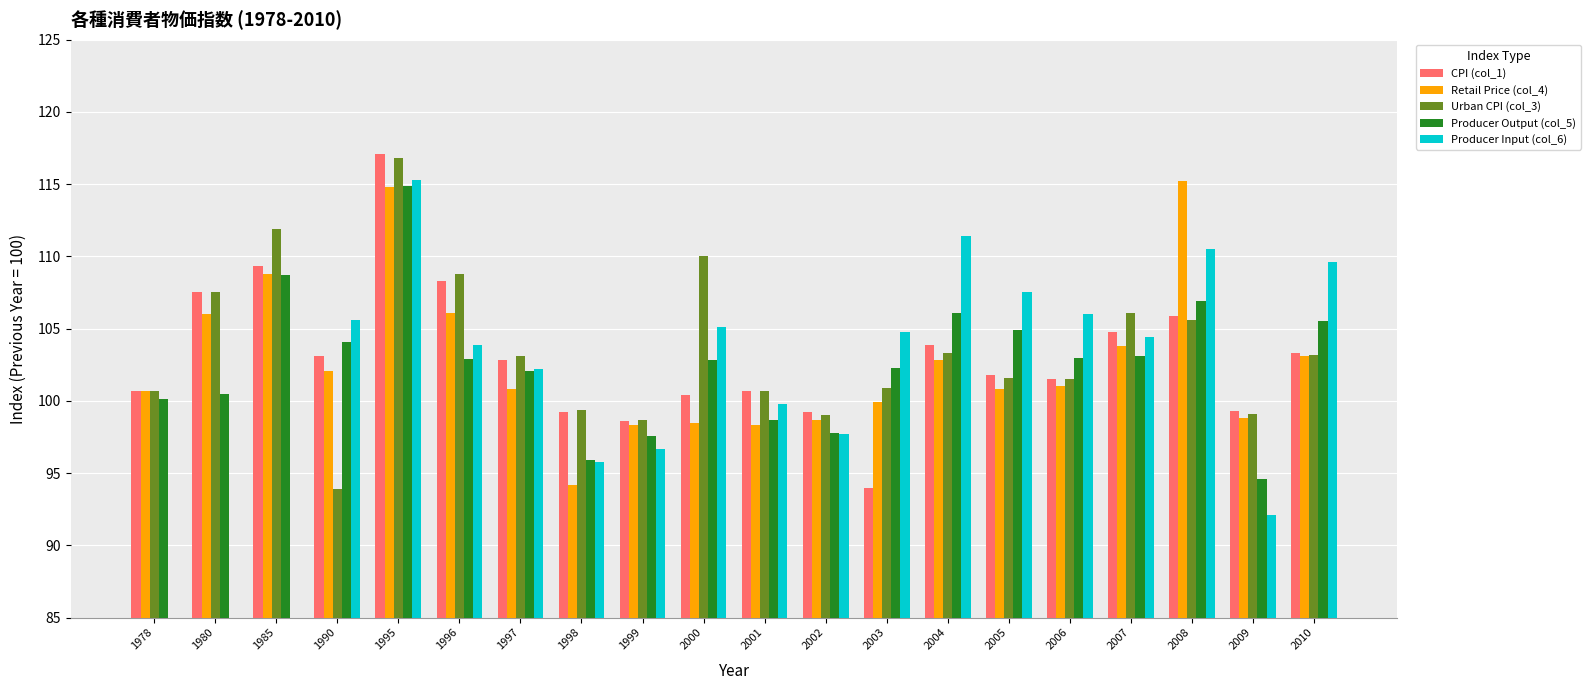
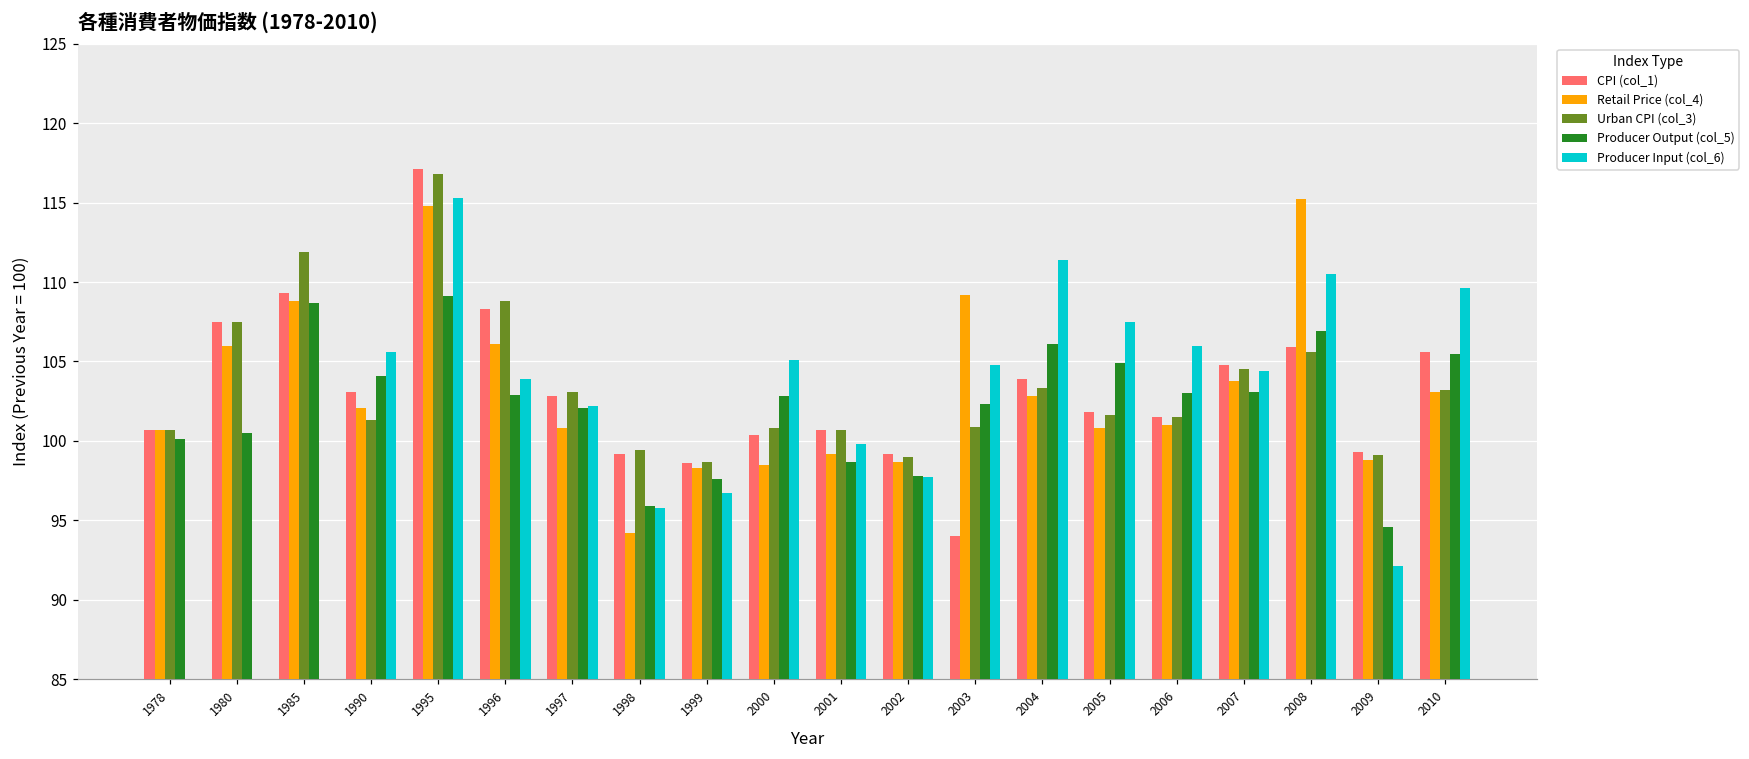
  {
    "CPI (col_1)": {
      "1978": 100.7,
      "1980": 107.5,
      "1985": 109.3,
      "1990": 103.1,
      "1995": 117.1,
      "1996": 108.3,
      "1997": 102.8,
      "1998": 99.2,
      "1999": 98.6,
      "2000": 100.4,
      "2001": 100.7,
      "2002": 99.2,
      "2003": 94.0,
      "2004": 103.9,
      "2005": 101.8,
      "2006": 101.5,
      "2007": 104.8,
      "2008": 105.9,
      "2009": 99.3,
-     "2010": 103.3
+     "2010": 105.6
    },
    "Retail Price (col_4)": {
      "1978": 100.7,
      "1980": 106.0,
      "1985": 108.8,
      "1990": 102.1,
      "1995": 114.8,
      "1996": 106.1,
      "1997": 100.8,
      "1998": 94.2,
      "1999": 98.3,
      "2000": 98.5,
-     "2001": 98.3,
+     "2001": 99.2,
      "2002": 98.7,
-     "2003": 99.9,
+     "2003": 109.2,
      "2004": 102.8,
      "2005": 100.8,
      "2006": 101.0,
      "2007": 103.8,
      "2008": 115.2,
      "2009": 98.8,
      "2010": 103.1
    },
    "Urban CPI (col_3)": {
      "1978": 100.7,
      "1980": 107.5,
      "1985": 111.9,
-     "1990": 93.9,
+     "1990": 101.3,
      "1995": 116.8,
      "1996": 108.8,
      "1997": 103.1,
      "1998": 99.4,
      "1999": 98.7,
-     "2000": 110.0,
+     "2000": 100.8,
      "2001": 100.7,
      "2002": 99.0,
      "2003": 100.9,
      "2004": 103.3,
      "2005": 101.6,
      "2006": 101.5,
-     "2007": 106.1,
+     "2007": 104.5,
      "2008": 105.6,
      "2009": 99.1,
      "2010": 103.2
    },
    "Producer Output (col_5)": {
      "1978": 100.1,
      "1980": 100.5,
      "1985": 108.7,
      "1990": 104.1,
-     "1995": 114.9,
+     "1995": 109.1,
      "1996": 102.9,
      "1997": 102.1,
      "1998": 95.9,
      "1999": 97.6,
      "2000": 102.8,
      "2001": 98.7,
      "2002": 97.8,
      "2003": 102.3,
      "2004": 106.1,
      "2005": 104.9,
      "2006": 103.0,
      "2007": 103.1,
      "2008": 106.9,
      "2009": 94.6,
      "2010": 105.5
    },
    "Producer Input (col_6)": {
      "1990": 105.6,
      "1995": 115.3,
      "1996": 103.9,
      "1997": 102.2,
      "1998": 95.8,
      "1999": 96.7,
      "2000": 105.1,
      "2001": 99.8,
      "2002": 97.7,
      "2003": 104.8,
      "2004": 111.4,
      "2005": 107.5,
      "2006": 106.0,
      "2007": 104.4,
      "2008": 110.5,
      "2009": 92.1,
      "2010": 109.6
    }
  }
